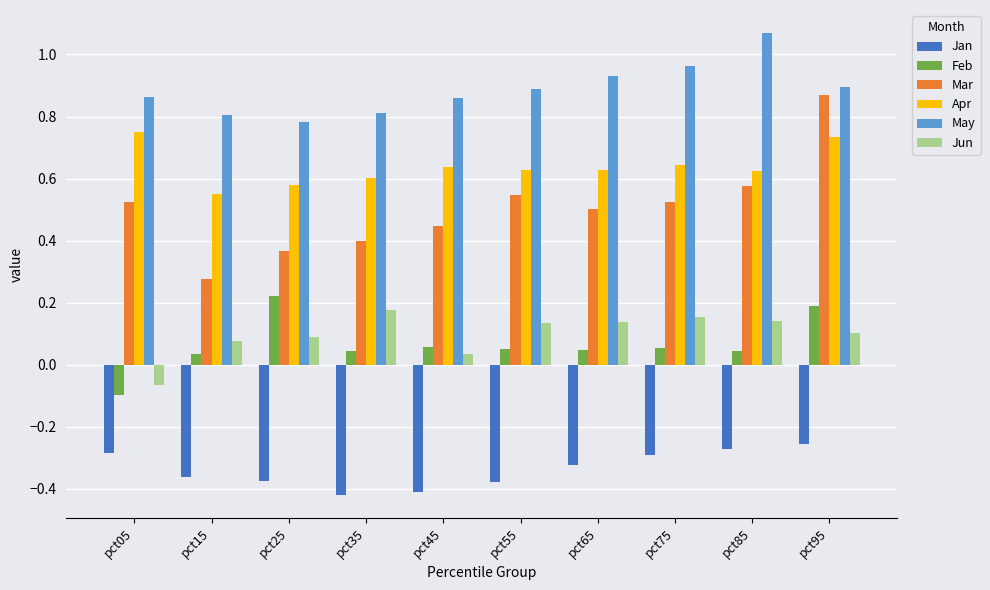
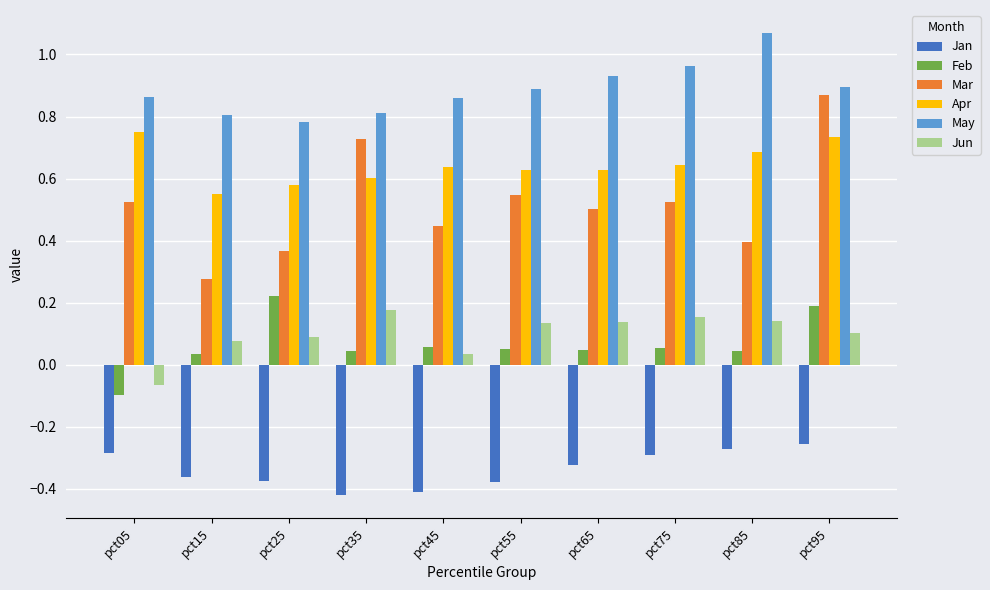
  {
    "Feb": {
      "pct05": -0.10,
      "pct15": 0.03,
      "pct25": 0.22,
      "pct35": 0.04,
      "pct45": 0.06,
      "pct55": 0.05,
      "pct65": 0.05,
      "pct75": 0.05,
      "pct85": 0.04,
      "pct95": 0.19
    },
    "Mar": {
      "pct05": 0.53,
      "pct15": 0.28,
      "pct25": 0.37,
-     "pct35": 0.40,
+     "pct35": 0.73,
      "pct45": 0.45,
      "pct55": 0.55,
      "pct65": 0.50,
      "pct75": 0.52,
-     "pct85": 0.58,
+     "pct85": 0.39,
      "pct95": 0.87
    },
    "Apr": {
      "pct05": 0.75,
      "pct15": 0.55,
      "pct25": 0.58,
      "pct35": 0.60,
      "pct45": 0.64,
      "pct55": 0.63,
      "pct65": 0.63,
      "pct75": 0.64,
-     "pct85": 0.62,
+     "pct85": 0.68,
      "pct95": 0.74
    },
    "Jun": {
      "pct05": -0.07,
      "pct15": 0.08,
      "pct25": 0.09,
      "pct35": 0.18,
      "pct45": 0.04,
      "pct55": 0.13,
      "pct65": 0.14,
      "pct75": 0.15,
      "pct85": 0.14,
      "pct95": 0.10
    }
  }
